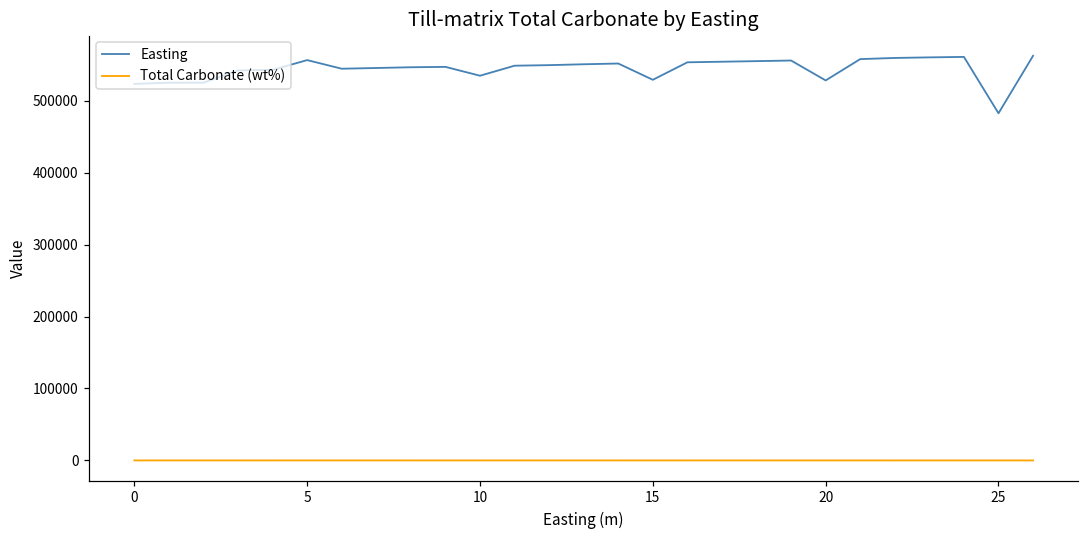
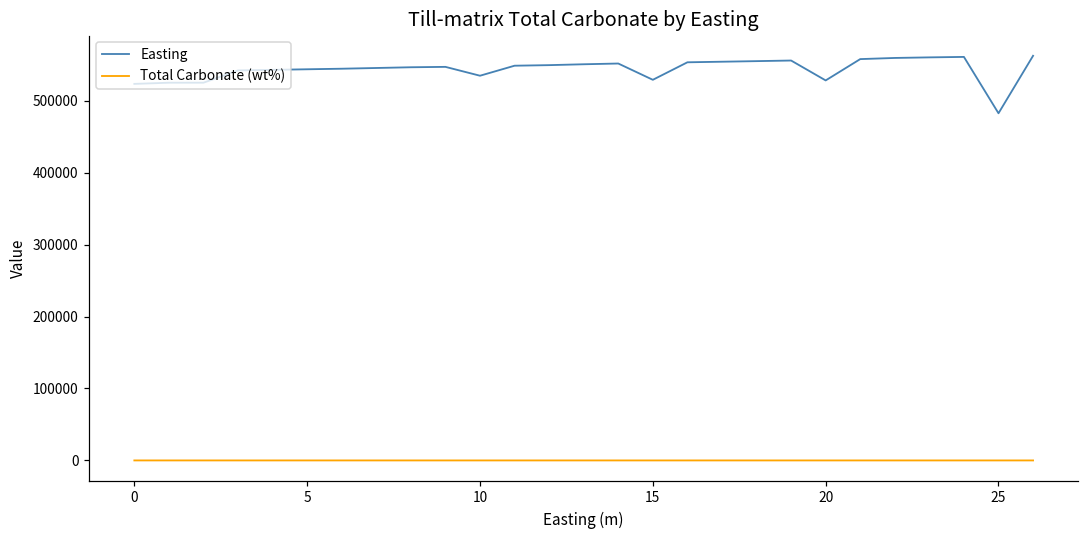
  {
    "Easting": {
-     "5": 560000,
+     "5": 540000,
      "10": 530000,
      "15": 530000,
      "20": 530000,
      "25": 480000
    },
    "Total Carbonate (wt%)": {
      "0": 0,
      "5": 0,
      "10": 0,
      "15": 0,
      "20": 0,
      "25": 0
    }
  }
